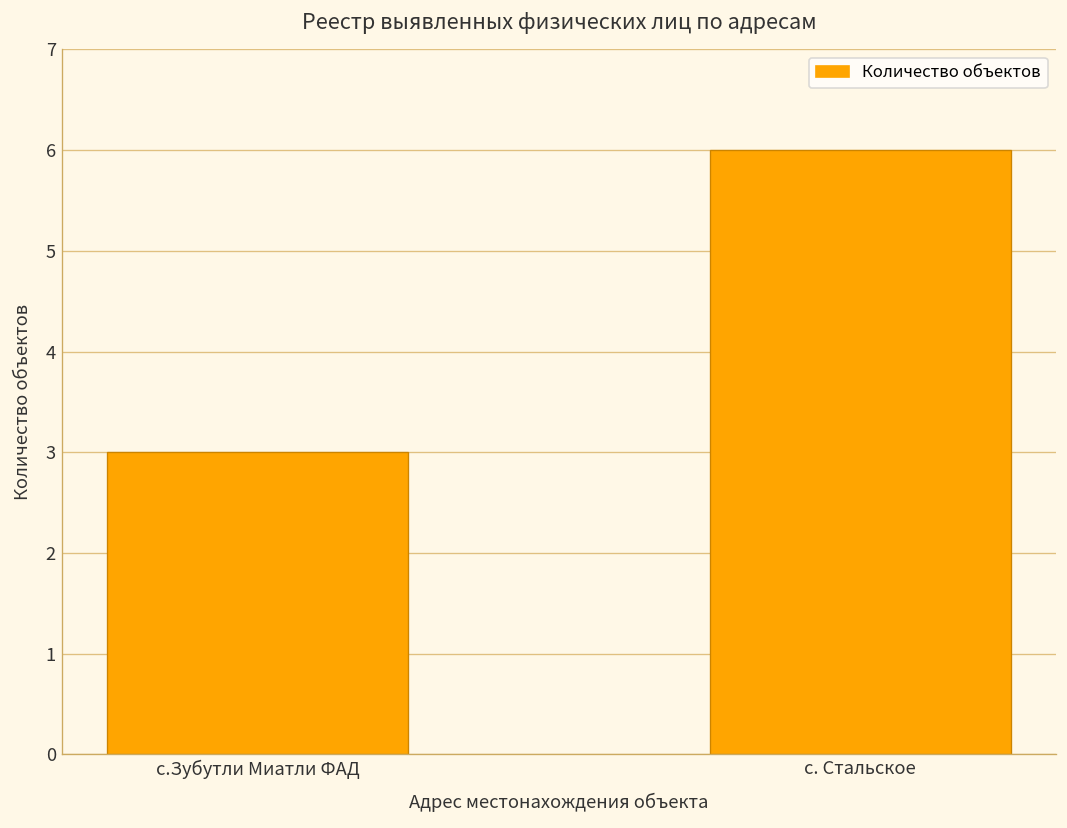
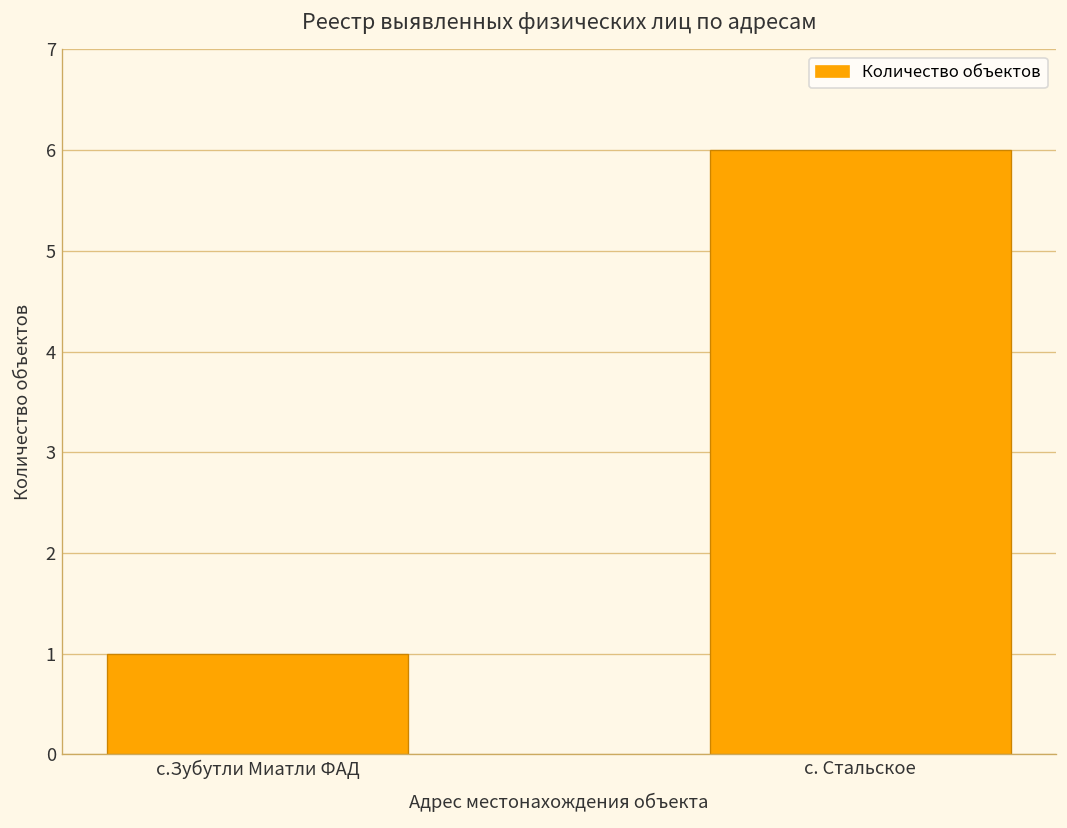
  {
-   "с.Зубутли Миатли ФАД": 3,
+   "с.Зубутли Миатли ФАД": 1,
    "с. Стальское": 6
  }
